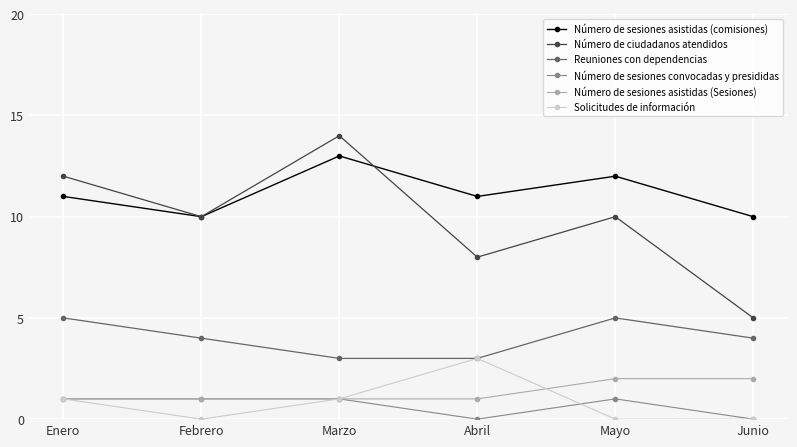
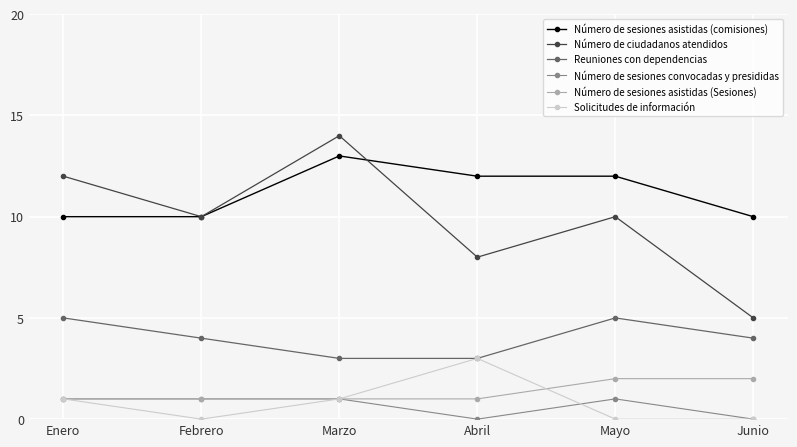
  {
    "Número de sesiones asistidas (comisiones)": {
-     "Enero": 11,
+     "Enero": 10,
      "Marzo": 13,
-     "Abril": 11,
+     "Abril": 12,
      "Mayo": 12,
      "Junio": 10
    }
  }
